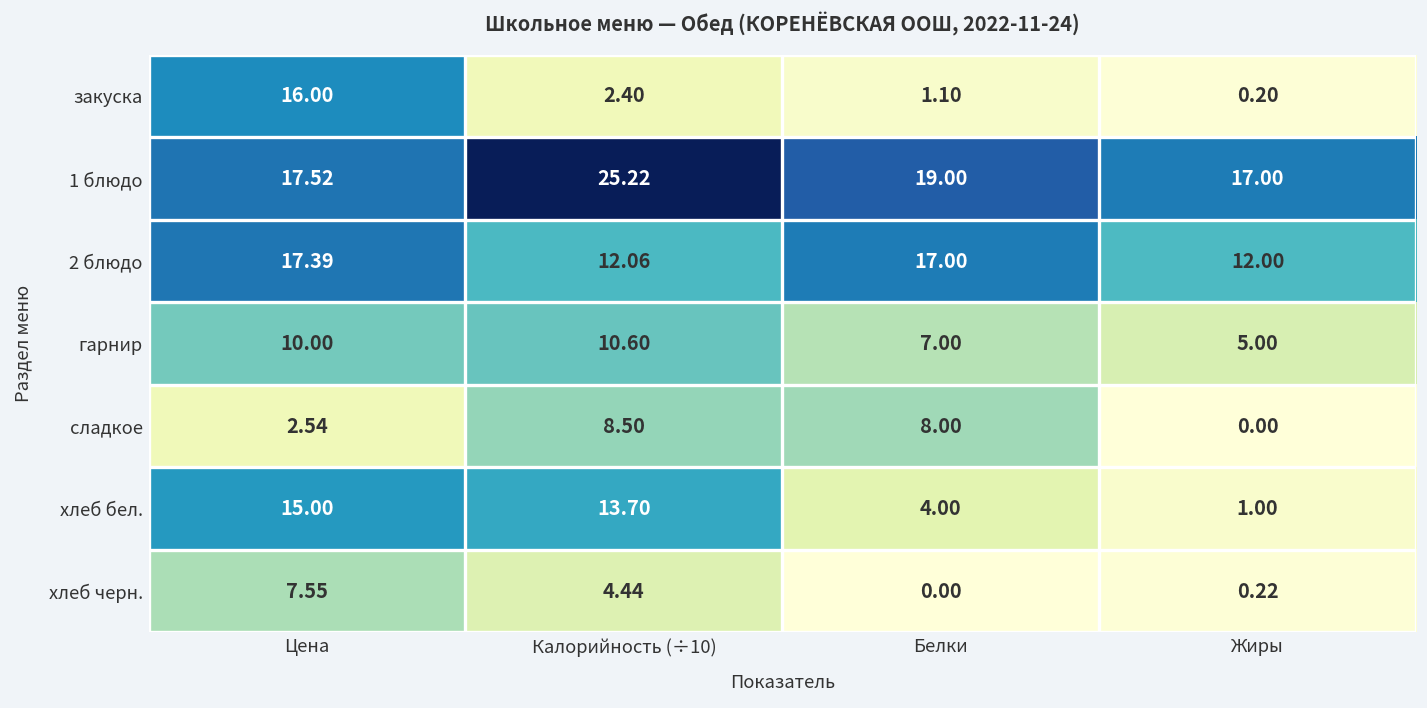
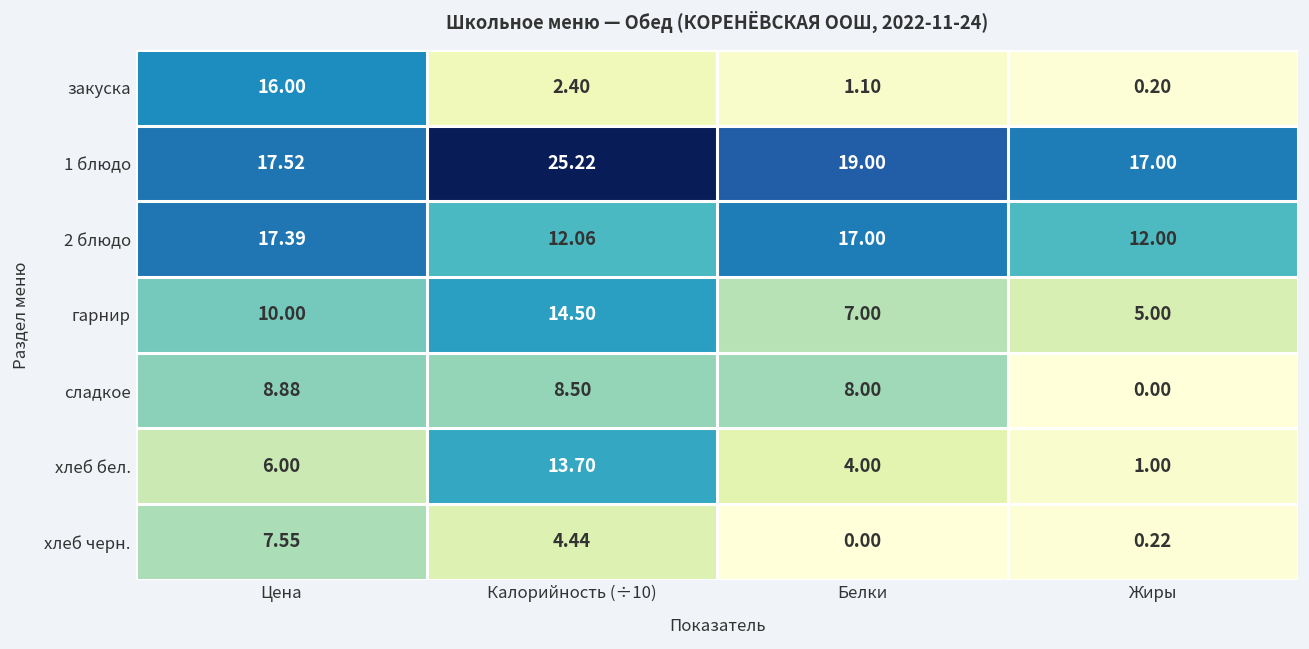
  {
    "закуска": {
      "Цена": 16.00,
      "Калорийность (÷10)": 2.40,
      "Белки": 1.10,
      "Жиры": 0.20
    },
    "1 блюдо": {
      "Цена": 17.52,
      "Калорийность (÷10)": 25.22,
      "Белки": 19.00,
      "Жиры": 17.00
    },
    "2 блюдо": {
      "Цена": 17.39,
      "Калорийность (÷10)": 12.06,
      "Белки": 17.00,
      "Жиры": 12.00
    },
    "гарнир": {
      "Цена": 10.00,
-     "Калорийность (÷10)": 10.60,
+     "Калорийность (÷10)": 14.50,
      "Белки": 7.00,
      "Жиры": 5.00
    },
    "сладкое": {
-     "Цена": 2.54,
+     "Цена": 8.88,
      "Калорийность (÷10)": 8.50,
      "Белки": 8.00,
      "Жиры": 0.00
    },
    "хлеб бел.": {
-     "Цена": 15.00,
+     "Цена": 6.00,
      "Калорийность (÷10)": 13.70,
      "Белки": 4.00,
      "Жиры": 1.00
    },
    "хлеб черн.": {
      "Цена": 7.55,
      "Калорийность (÷10)": 4.44,
      "Белки": 0.00,
      "Жиры": 0.22
    }
  }
